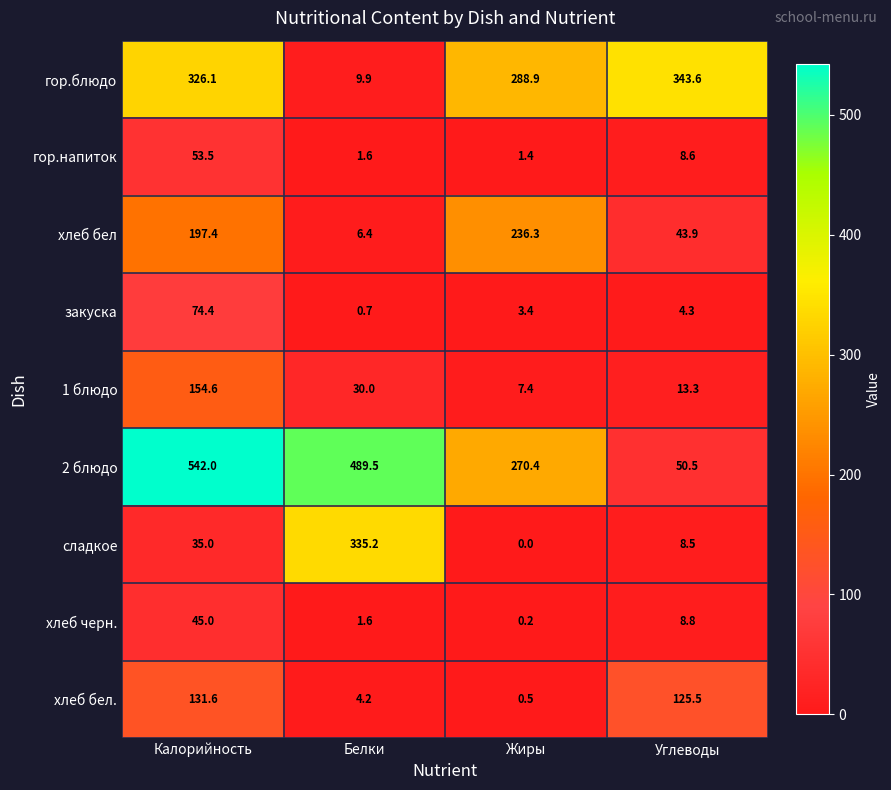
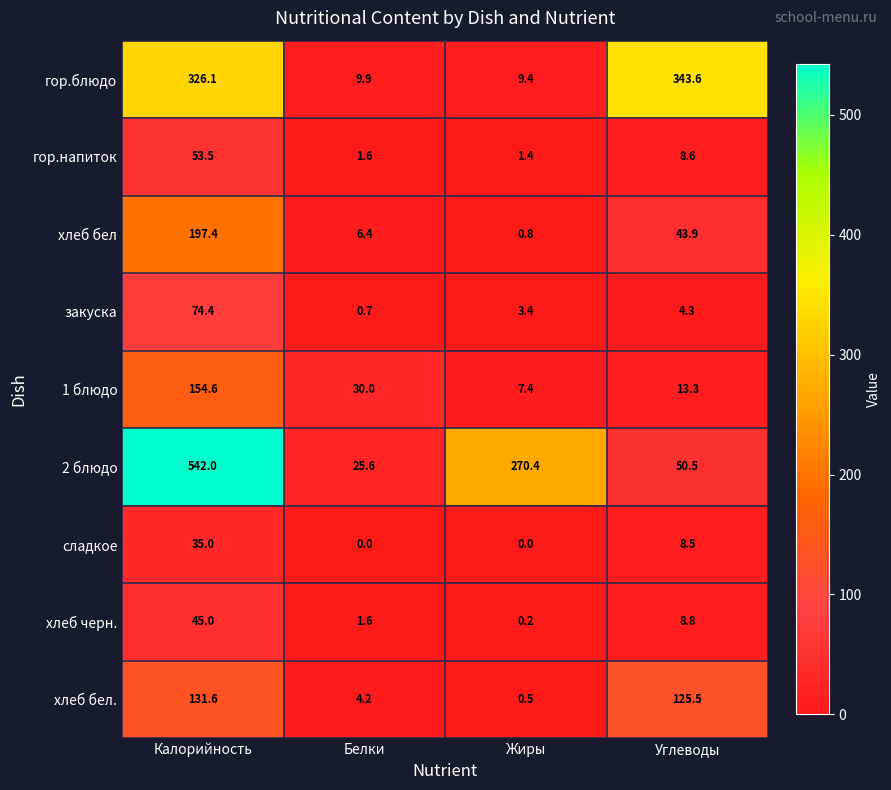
  {
    "гор.блюдо": {
      "Калорийность": 326.1,
      "Белки": 9.9,
-     "Жиры": 288.9,
+     "Жиры": 9.4,
      "Углеводы": 343.6
    },
    "гор.напиток": {
      "Калорийность": 53.5,
      "Белки": 1.6,
      "Жиры": 1.4,
      "Углеводы": 8.6
    },
    "хлеб бел": {
      "Калорийность": 197.4,
      "Белки": 6.4,
-     "Жиры": 236.3,
+     "Жиры": 0.8,
      "Углеводы": 43.9
    },
    "закуска": {
      "Калорийность": 74.4,
      "Белки": 0.7,
      "Жиры": 3.4,
      "Углеводы": 4.3
    },
    "1 блюдо": {
      "Калорийность": 154.6,
      "Белки": 30.0,
      "Жиры": 7.4,
      "Углеводы": 13.3
    },
    "2 блюдо": {
      "Калорийность": 542.0,
-     "Белки": 489.5,
+     "Белки": 25.6,
      "Жиры": 270.4,
      "Углеводы": 50.5
    },
    "сладкое": {
      "Калорийность": 35.0,
-     "Белки": 335.2,
+     "Белки": 0.0,
      "Жиры": 0.0,
      "Углеводы": 8.5
    },
    "хлеб черн.": {
      "Калорийность": 45.0,
      "Белки": 1.6,
      "Жиры": 0.2,
      "Углеводы": 8.8
    },
    "хлеб бел.": {
      "Калорийность": 131.6,
      "Белки": 4.2,
      "Жиры": 0.5,
      "Углеводы": 125.5
    }
  }
